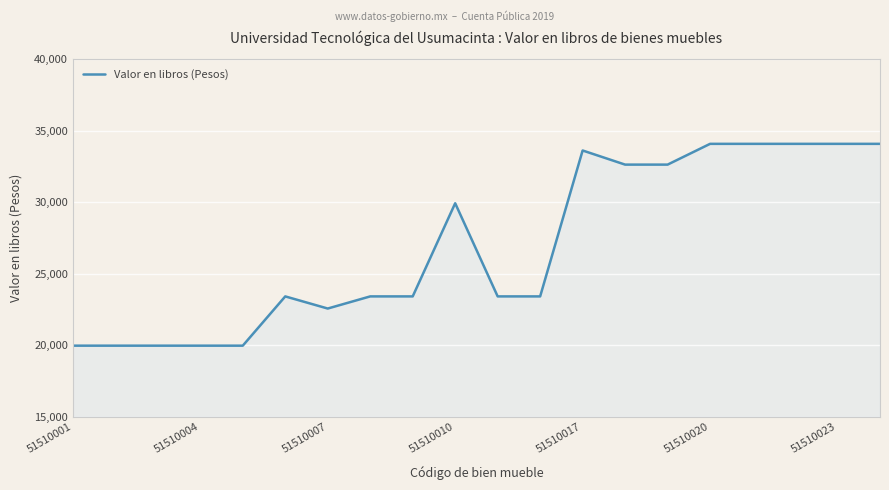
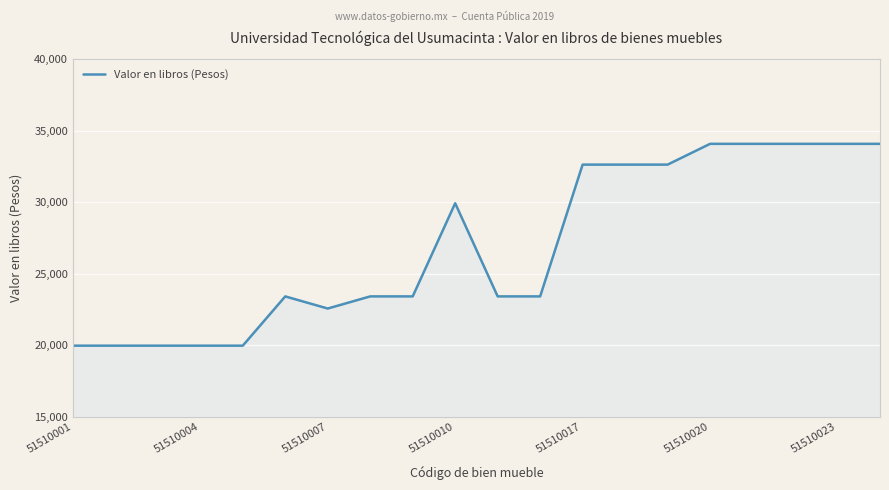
  {
    "51510001": "20,000",
    "51510004": "20,000",
    "51510007": "22,600",
    "51510010": "29,900",
-   "51510017": "33,600",
+   "51510017": "32,600",
    "51510020": "34,100",
    "51510023": "34,100"
  }
